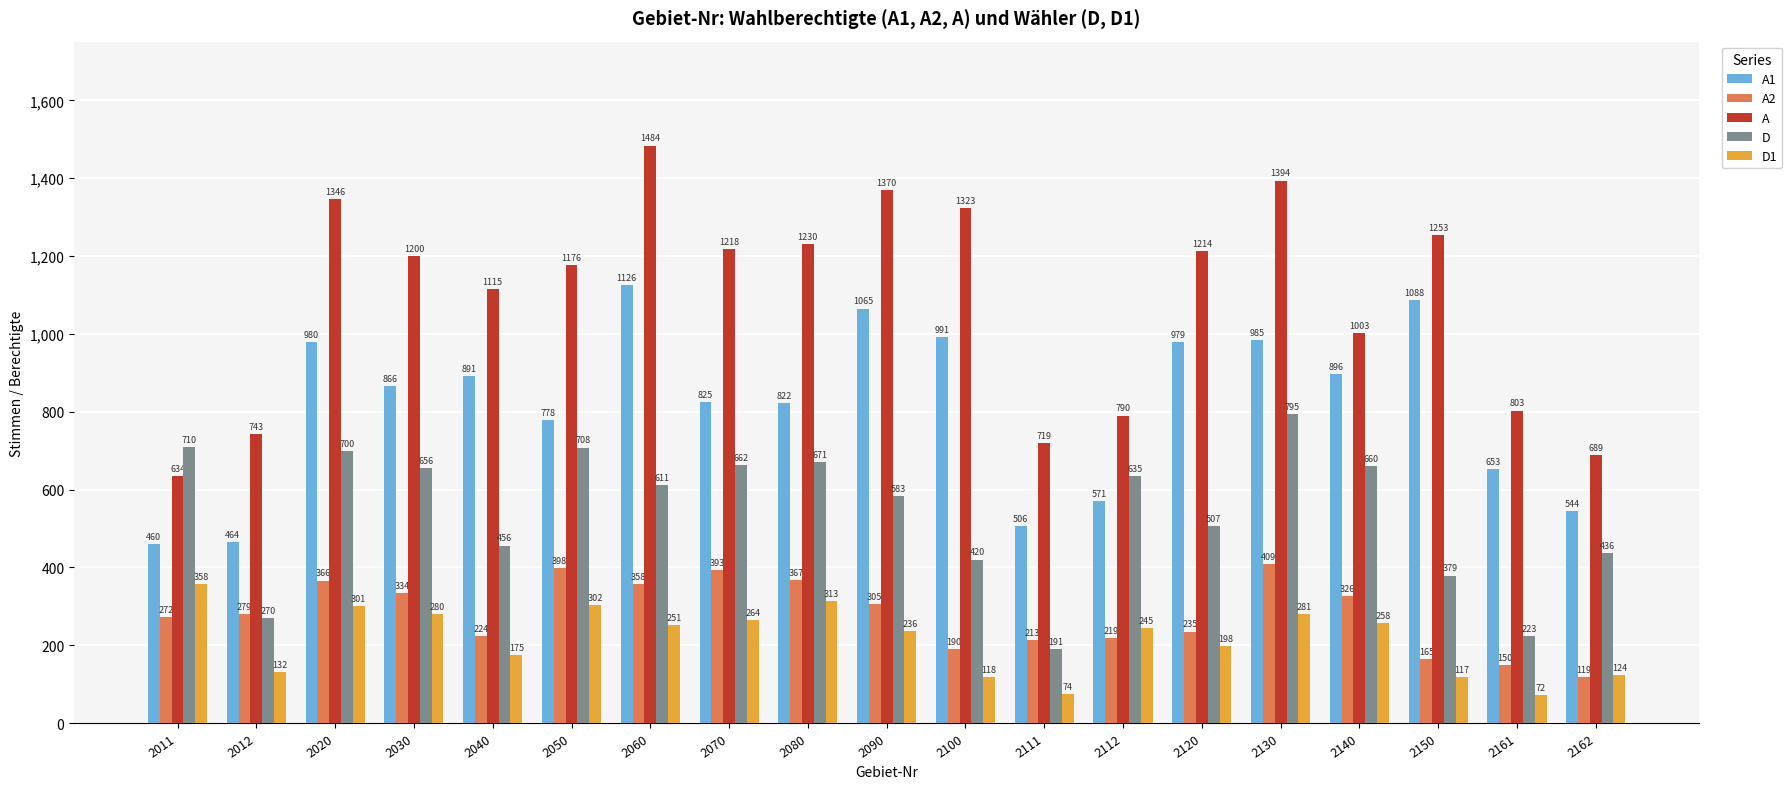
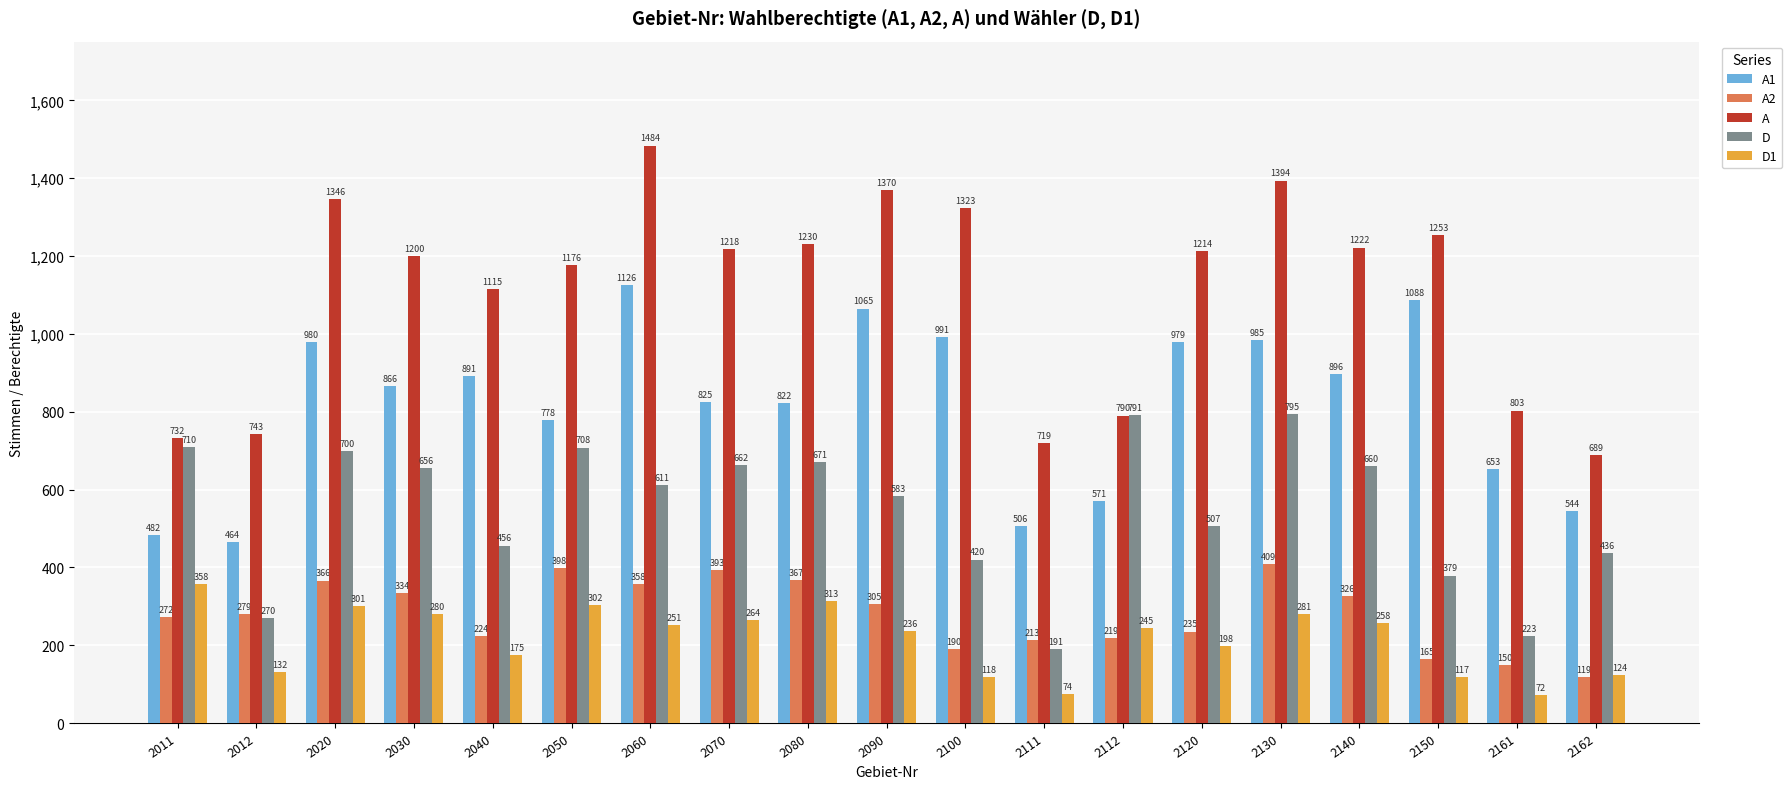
  {
    "A1": {
-     "2011": 460,
+     "2011": 482,
      "2012": 464,
      "2020": 980,
      "2030": 866,
      "2040": 891,
      "2050": 778,
      "2060": 1126,
      "2070": 825,
      "2080": 822,
      "2090": 1065,
      "2100": 991,
      "2111": 506,
      "2112": 571,
      "2120": 979,
      "2130": 985,
      "2140": 896,
      "2150": 1088,
      "2161": 653,
      "2162": 544
    },
    "A": {
-     "2011": 634,
+     "2011": 732,
      "2012": 743,
      "2020": 1346,
      "2030": 1200,
      "2040": 1115,
      "2050": 1176,
      "2060": 1484,
      "2070": 1218,
      "2080": 1230,
      "2090": 1370,
      "2100": 1323,
      "2111": 719,
      "2120": 1214,
      "2130": 1394,
-     "2140": 1003,
+     "2140": 1222,
      "2150": 1253,
      "2161": 803,
      "2162": 689
    },
    "D": {
      "2011": 710,
      "2012": 270,
      "2020": 700,
      "2030": 656,
      "2040": 456,
      "2050": 708,
      "2060": 611,
      "2070": 662,
      "2080": 671,
      "2090": 583,
      "2100": 420,
      "2111": 191,
-     "2112": 635,
+     "2112": 791,
      "2120": 507,
      "2130": 795,
      "2140": 660,
      "2150": 379,
      "2161": 223,
      "2162": 436
    }
  }
